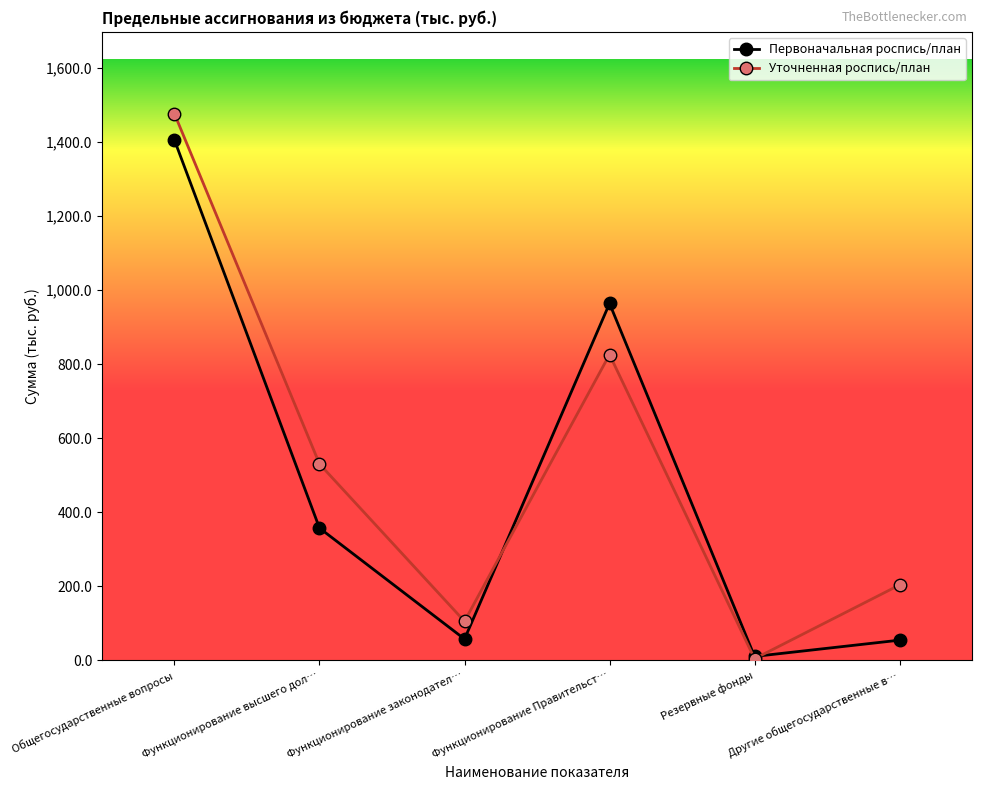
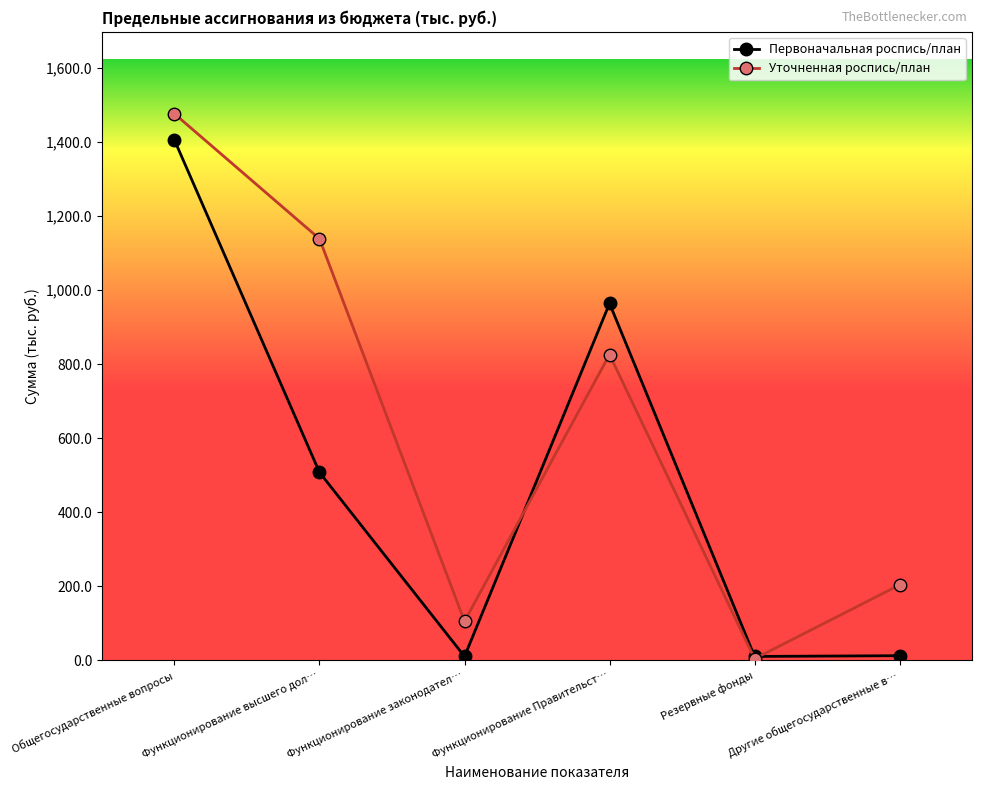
  {
    "Первоначальная роспись/план": {
      "Общегосударственные вопросы": "1,410",
-     "Функционирование высшего дол…": "360",
-     "Функционирование законодател…": "60",
+     "Функционирование высшего дол…": "510",
+     "Функционирование законодател…": "10",
      "Функционирование Правительст…": "960",
-     "Другие общегосударственные в…": "50"
+     "Другие общегосударственные в…": "10"
    },
    "Уточненная роспись/план": {
      "Общегосударственные вопросы": "1,480",
-     "Функционирование высшего дол…": "530",
+     "Функционирование высшего дол…": "1,140",
      "Функционирование законодател…": "110",
      "Функционирование Правительст…": "830",
      "Другие общегосударственные в…": "200"
    }
  }
